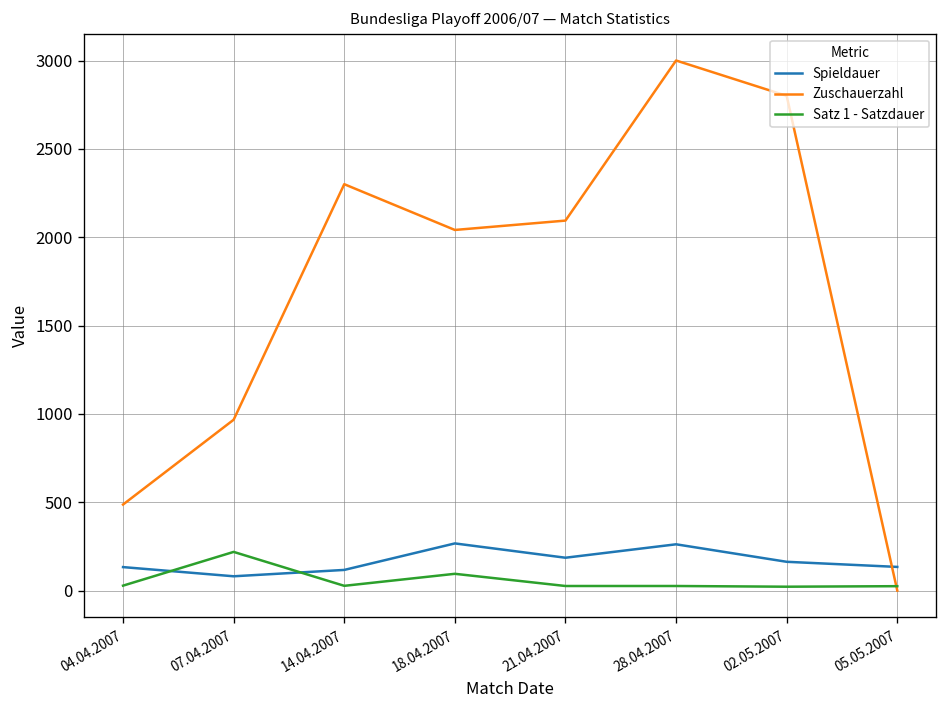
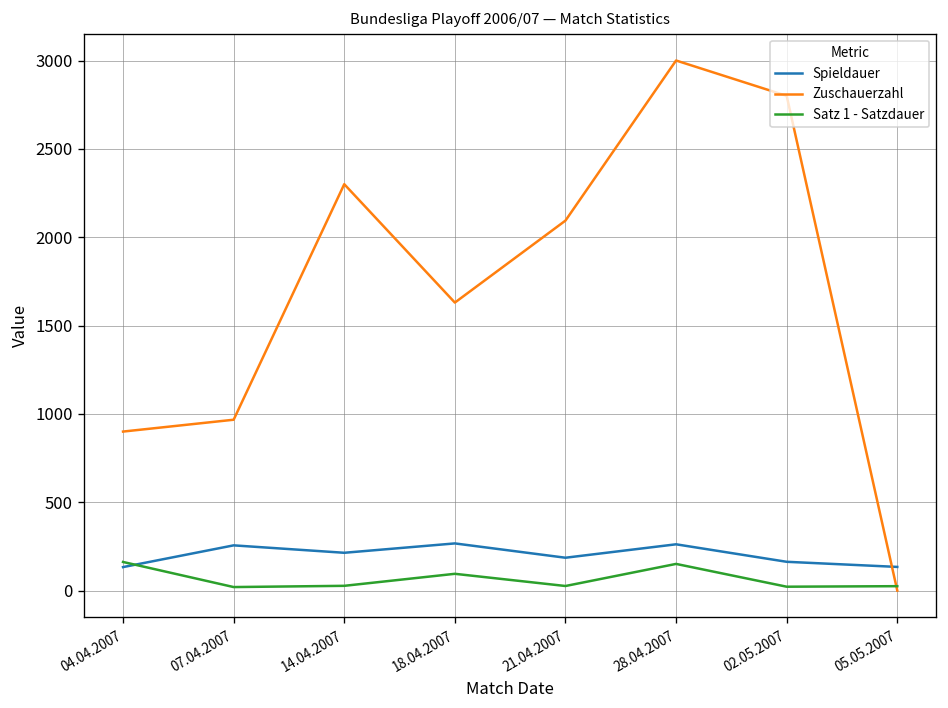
  {
    "Spieldauer": {
      "04.04.2007": 130,
-     "07.04.2007": 80,
-     "14.04.2007": 120,
+     "07.04.2007": 260,
+     "14.04.2007": 210,
      "18.04.2007": 270,
      "21.04.2007": 190,
      "28.04.2007": 260,
      "02.05.2007": 160,
      "05.05.2007": 130
    },
    "Zuschauerzahl": {
-     "04.04.2007": 490,
+     "04.04.2007": 900,
      "07.04.2007": 970,
      "14.04.2007": 2300,
-     "18.04.2007": 2040,
+     "18.04.2007": 1630,
      "21.04.2007": 2090,
      "28.04.2007": 3000,
      "05.05.2007": 0
    },
    "Satz 1 - Satzdauer": {
-     "04.04.2007": 30,
-     "07.04.2007": 220,
+     "04.04.2007": 160,
+     "07.04.2007": 20,
      "14.04.2007": 30,
      "18.04.2007": 100,
      "21.04.2007": 30,
-     "28.04.2007": 30,
+     "28.04.2007": 150,
      "02.05.2007": 20,
      "05.05.2007": 30
    }
  }
